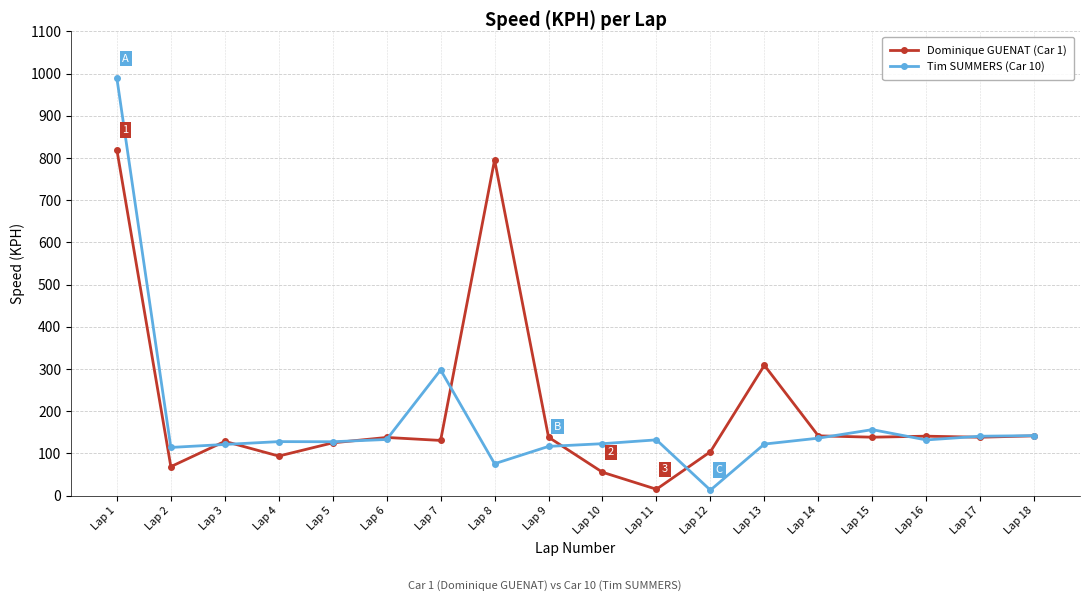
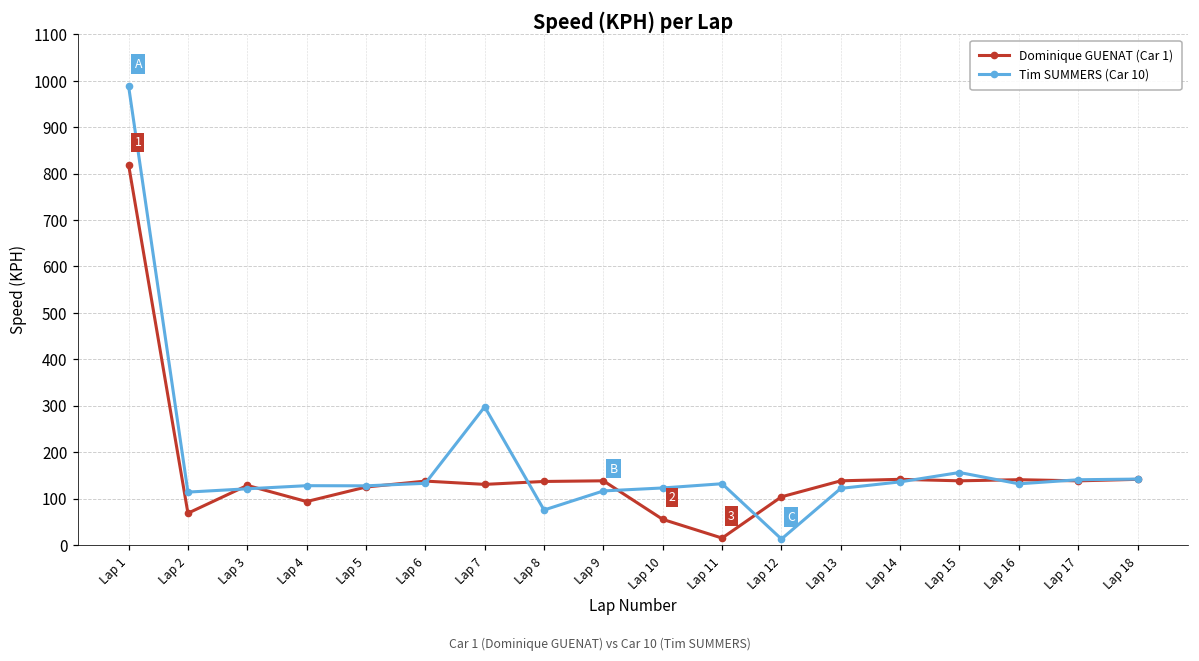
  {
    "Dominique GUENAT (Car 1)": {
      "Lap 2": 70,
      "Lap 3": 130,
      "Lap 4": 90,
      "Lap 7": 130,
-     "Lap 8": 800,
+     "Lap 8": 140,
      "Lap 9": 140,
      "Lap 10": 60,
      "Lap 12": 100,
-     "Lap 13": 310,
+     "Lap 13": 140,
      "Lap 15": 140,
      "Lap 16": 140
    },
    "Tim SUMMERS (Car 10)": {
      "Lap 1": 990,
      "Lap 2": 110,
      "Lap 3": 120,
      "Lap 4": 130,
      "Lap 7": 300,
      "Lap 8": 80,
      "Lap 9": 120,
      "Lap 11": 130,
      "Lap 12": 10,
      "Lap 13": 120,
      "Lap 15": 160,
      "Lap 16": 130
    }
  }
